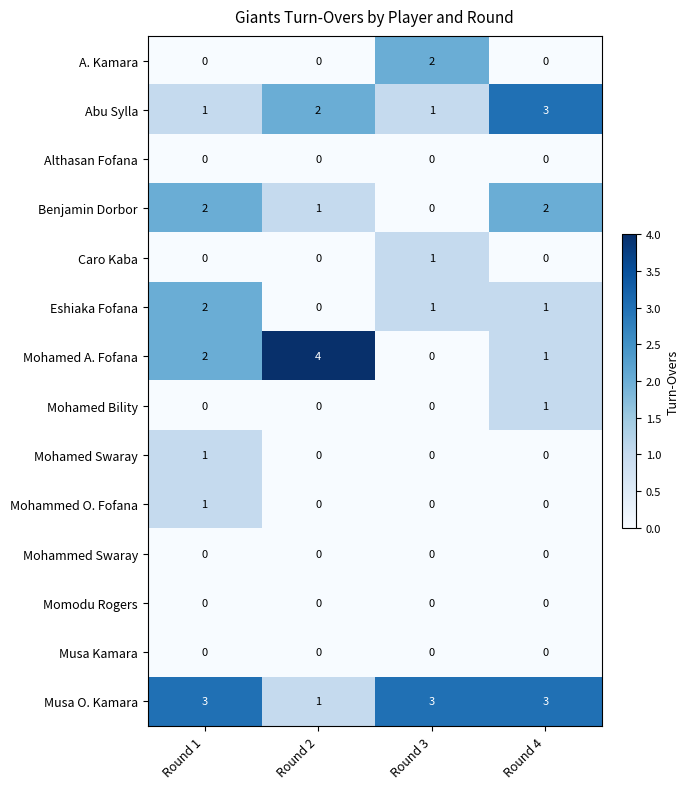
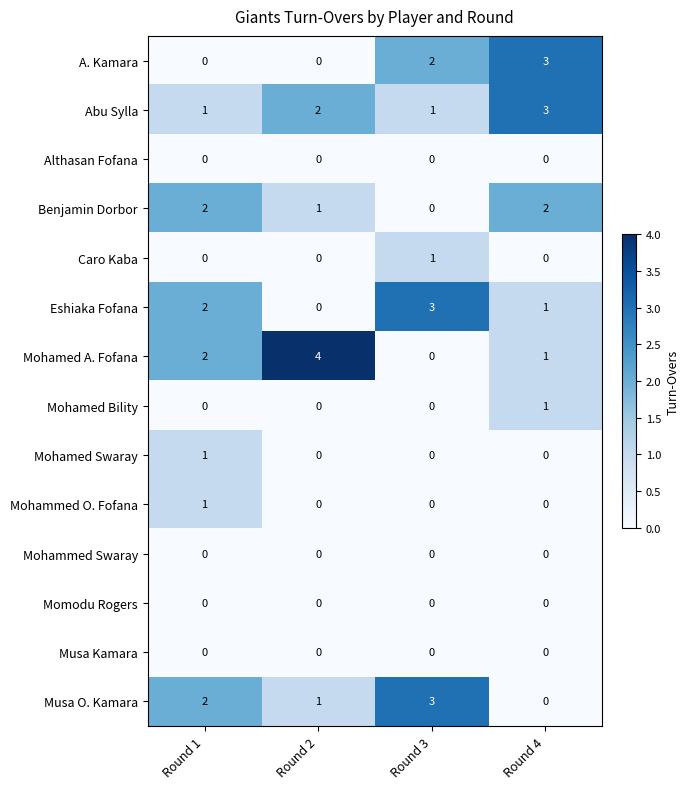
  {
    "A. Kamara": {
      "Round 1": 0,
      "Round 2": 0,
      "Round 3": 2,
-     "Round 4": 0
+     "Round 4": 3
    },
    "Abu Sylla": {
      "Round 1": 1,
      "Round 2": 2,
      "Round 3": 1,
      "Round 4": 3
    },
    "Althasan Fofana": {
      "Round 1": 0,
      "Round 2": 0,
      "Round 3": 0,
      "Round 4": 0
    },
    "Benjamin Dorbor": {
      "Round 1": 2,
      "Round 2": 1,
      "Round 3": 0,
      "Round 4": 2
    },
    "Caro Kaba": {
      "Round 1": 0,
      "Round 2": 0,
      "Round 3": 1,
      "Round 4": 0
    },
    "Eshiaka Fofana": {
      "Round 1": 2,
      "Round 2": 0,
-     "Round 3": 1,
+     "Round 3": 3,
      "Round 4": 1
    },
    "Mohamed A. Fofana": {
      "Round 1": 2,
      "Round 2": 4,
      "Round 3": 0,
      "Round 4": 1
    },
    "Mohamed Bility": {
      "Round 1": 0,
      "Round 2": 0,
      "Round 3": 0,
      "Round 4": 1
    },
    "Mohamed Swaray": {
      "Round 1": 1,
      "Round 2": 0,
      "Round 3": 0,
      "Round 4": 0
    },
    "Mohammed O. Fofana": {
      "Round 1": 1,
      "Round 2": 0,
      "Round 3": 0,
      "Round 4": 0
    },
    "Mohammed Swaray": {
      "Round 1": 0,
      "Round 2": 0,
      "Round 3": 0,
      "Round 4": 0
    },
    "Momodu Rogers": {
      "Round 1": 0,
      "Round 2": 0,
      "Round 3": 0,
      "Round 4": 0
    },
    "Musa Kamara": {
      "Round 1": 0,
      "Round 2": 0,
      "Round 3": 0,
      "Round 4": 0
    },
    "Musa O. Kamara": {
-     "Round 1": 3,
+     "Round 1": 2,
      "Round 2": 1,
      "Round 3": 3,
-     "Round 4": 3
+     "Round 4": 0
    }
  }
